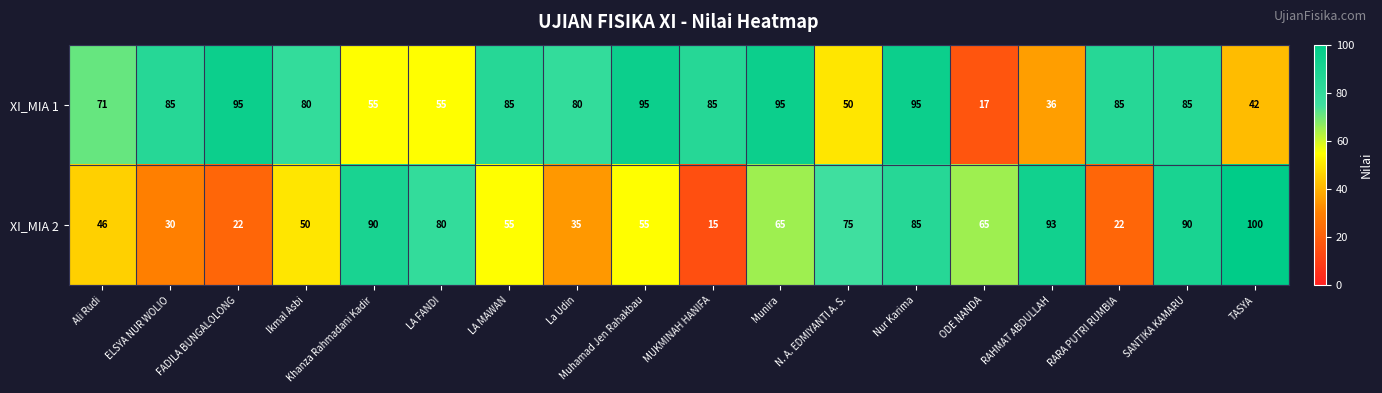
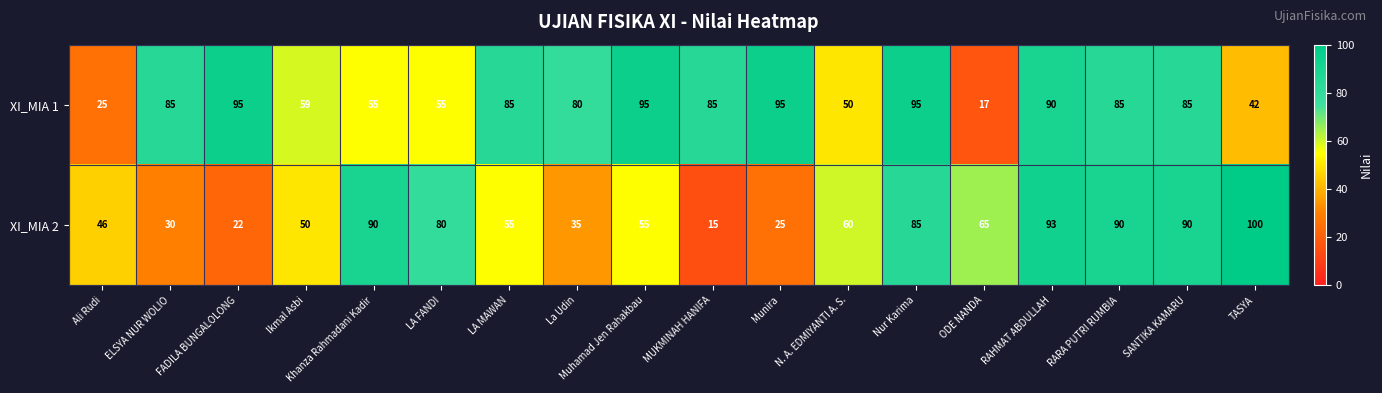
  {
    "XI_MIA 1": {
-     "Ali Rudi": 71,
+     "Ali Rudi": 25,
      "ELSYA NUR WOLIO": 85,
      "FADILA BUNGALOLONG": 95,
-     "Ikmal Asbi": 80,
+     "Ikmal Asbi": 59,
      "Khanza Rahmadani Kadir": 55,
      "LA FANDI": 55,
      "LA MAWAN": 85,
      "La Udin": 80,
      "Muhamad Jen Rahakbau": 95,
      "MUKMINAH HANIFA": 85,
      "Munira": 95,
      "N. A. EDMIYANTI A. S.": 50,
      "Nur Karima": 95,
      "ODE NANDA": 17,
-     "RAHMAT ABDULLAH": 36,
+     "RAHMAT ABDULLAH": 90,
      "RARA PUTRI RUMBIA": 85,
      "SANTIKA KAMARU": 85,
      "TASYA": 42
    },
    "XI_MIA 2": {
      "Ali Rudi": 46,
      "ELSYA NUR WOLIO": 30,
      "FADILA BUNGALOLONG": 22,
      "Ikmal Asbi": 50,
      "Khanza Rahmadani Kadir": 90,
      "LA FANDI": 80,
      "LA MAWAN": 55,
      "La Udin": 35,
      "Muhamad Jen Rahakbau": 55,
      "MUKMINAH HANIFA": 15,
-     "Munira": 65,
-     "N. A. EDMIYANTI A. S.": 75,
+     "Munira": 25,
+     "N. A. EDMIYANTI A. S.": 60,
      "Nur Karima": 85,
      "ODE NANDA": 65,
      "RAHMAT ABDULLAH": 93,
-     "RARA PUTRI RUMBIA": 22,
+     "RARA PUTRI RUMBIA": 90,
      "SANTIKA KAMARU": 90,
      "TASYA": 100
    }
  }
